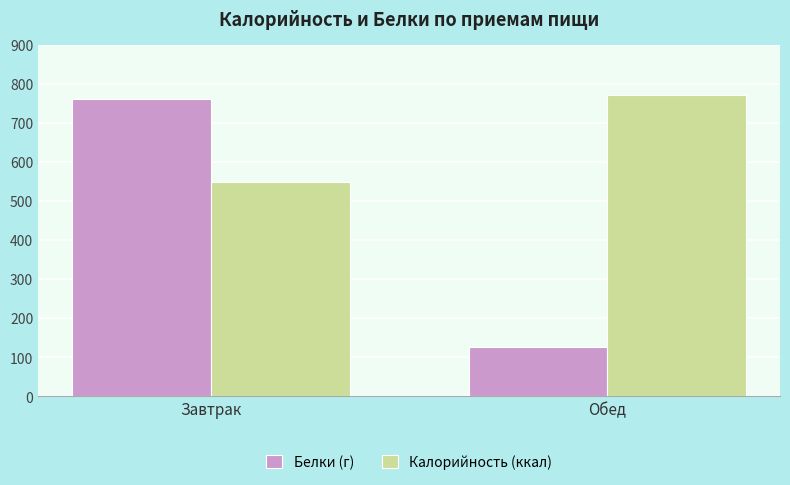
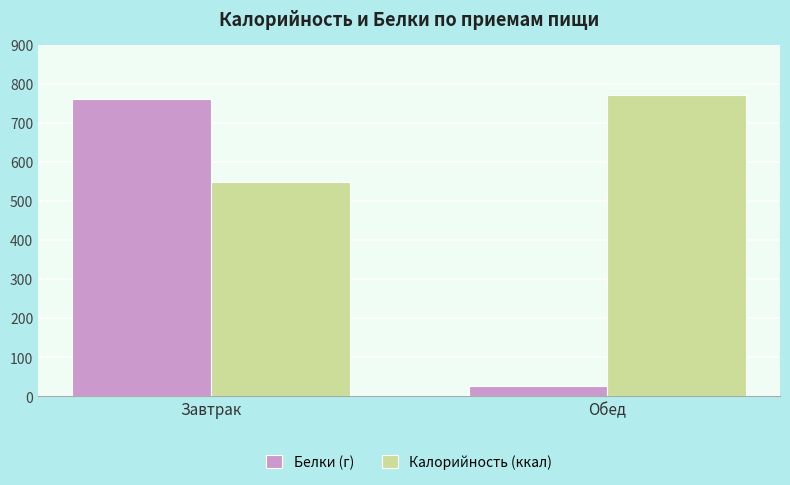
  {
    "Белки (г)": {
      "Завтрак": 760,
-     "Обед": 130
+     "Обед": 30
    },
    "Калорийность (ккал)": {
      "Завтрак": 550,
      "Обед": 770
    }
  }
